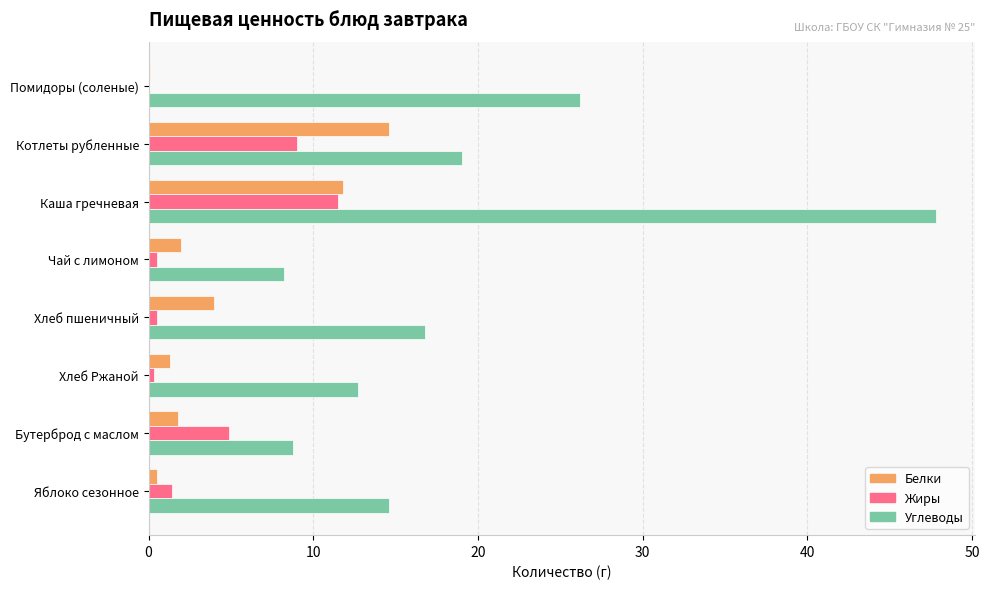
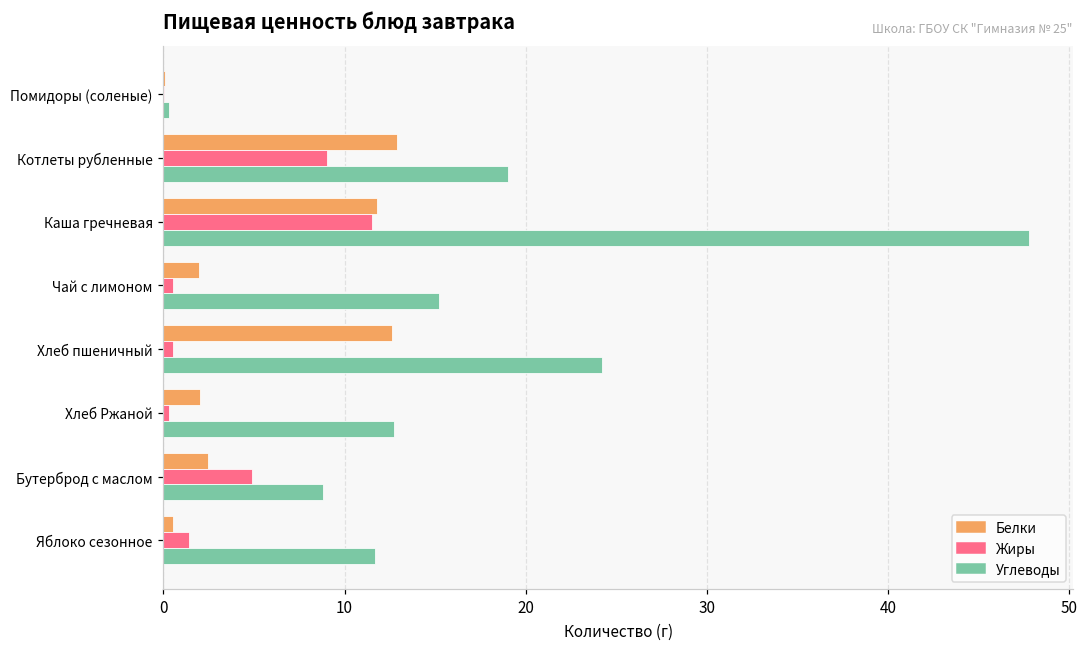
  {
    "Белки": {
-     "Котлеты рубленные": 14.6,
+     "Котлеты рубленные": 12.9,
      "Каша гречневая": 11.8,
      "Чай с лимоном": 2.0,
-     "Хлеб пшеничный": 4.0,
-     "Хлеб Ржаной": 1.3,
-     "Бутерброд с маслом": 1.8,
+     "Хлеб пшеничный": 12.6,
+     "Хлеб Ржаной": 2.0,
+     "Бутерброд с маслом": 2.5,
      "Яблоко сезонное": 0.5
    },
    "Жиры": {
      "Котлеты рубленные": 9.0,
      "Каша гречневая": 11.5,
      "Чай с лимоном": 0.5,
      "Хлеб пшеничный": 0.5,
      "Хлеб Ржаной": 0.3,
      "Бутерброд с маслом": 4.9,
      "Яблоко сезонное": 1.4
    },
    "Углеводы": {
-     "Помидоры (соленые)": 26.2,
+     "Помидоры (соленые)": 0.3,
      "Котлеты рубленные": 19.0,
      "Каша гречневая": 47.8,
-     "Чай с лимоном": 8.2,
-     "Хлеб пшеничный": 16.8,
+     "Чай с лимоном": 15.2,
+     "Хлеб пшеничный": 24.2,
      "Хлеб Ржаной": 12.7,
      "Бутерброд с маслом": 8.8,
-     "Яблоко сезонное": 14.6
+     "Яблоко сезонное": 11.7
    }
  }
